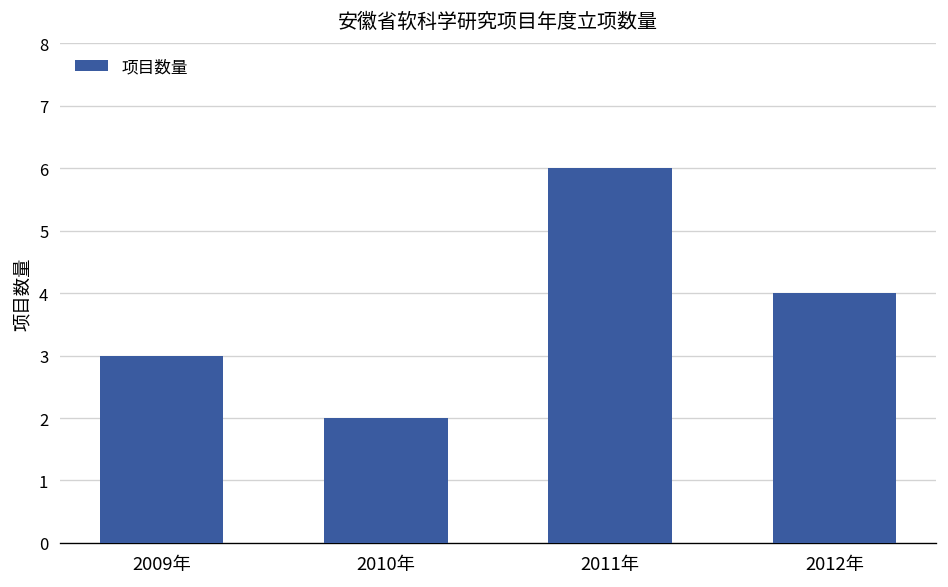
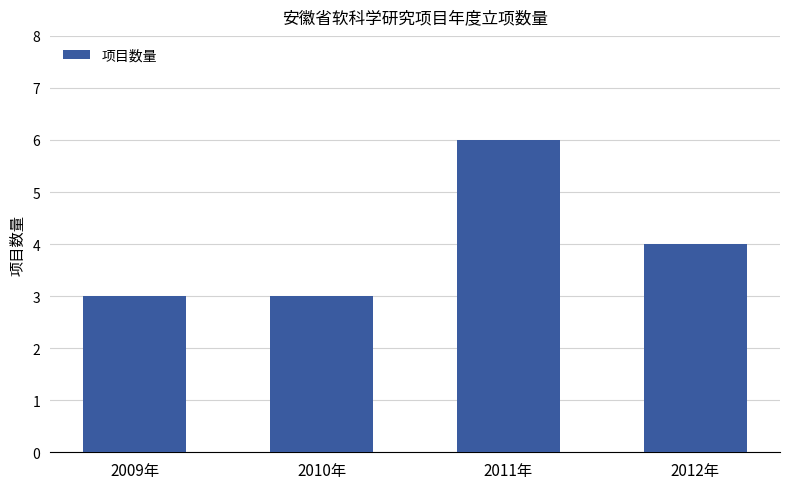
  {
    "2009年": 3,
-   "2010年": 2,
+   "2010年": 3,
    "2011年": 6,
    "2012年": 4
  }
